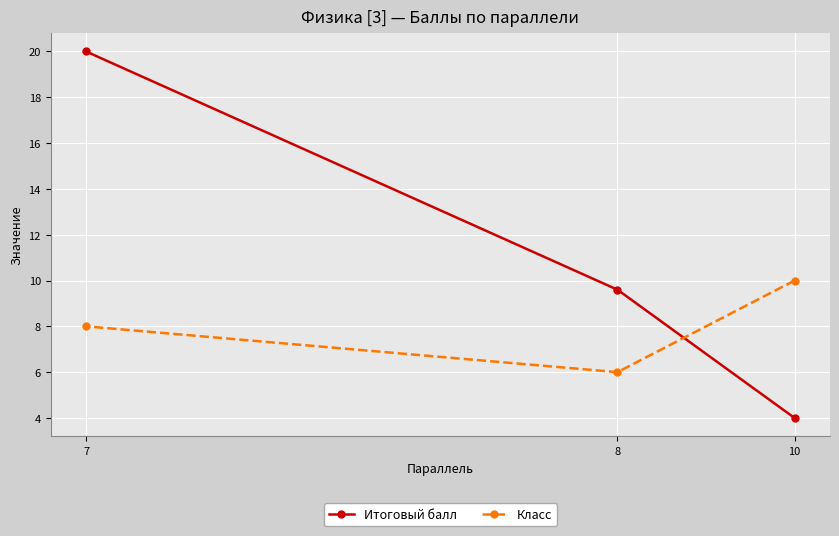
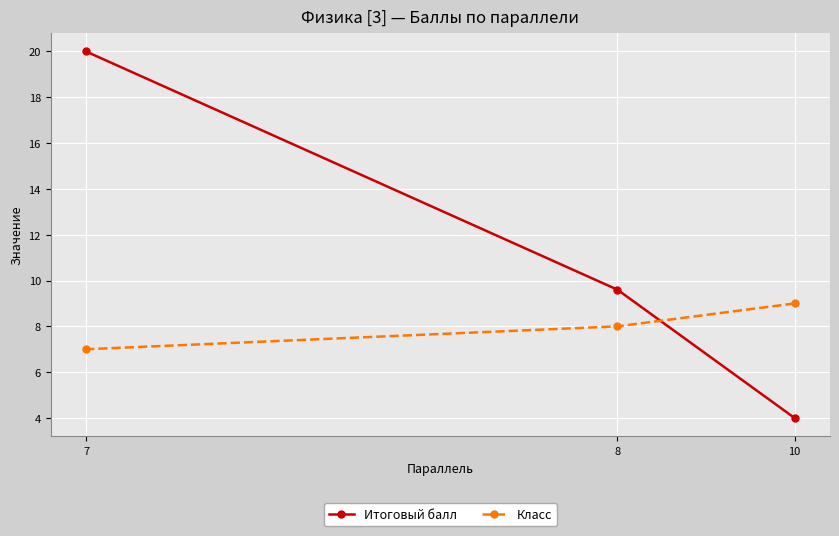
  {
    "Итоговый балл": {
      "7": 20,
      "8": 9.6,
      "10": 4
    },
    "Класс": {
-     "7": 8,
-     "8": 6,
-     "10": 10
+     "7": 7,
+     "8": 8,
+     "10": 9
    }
  }
